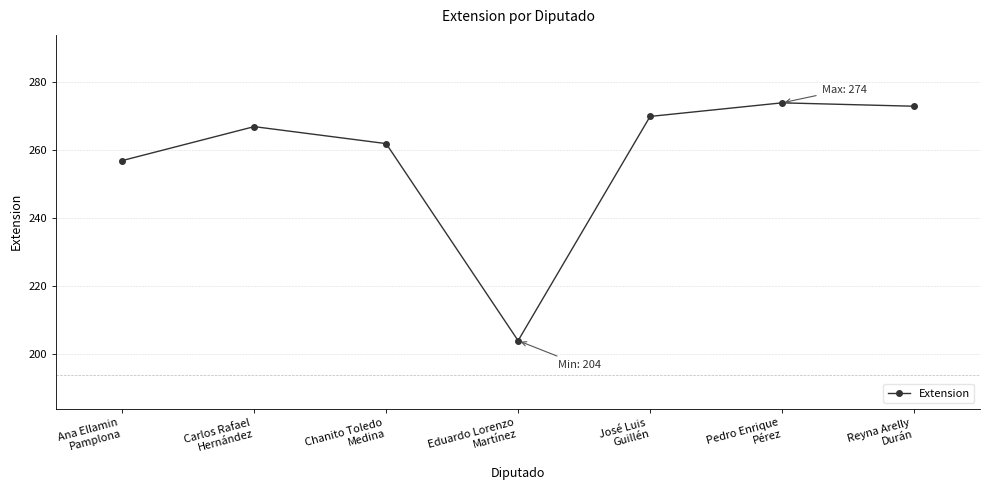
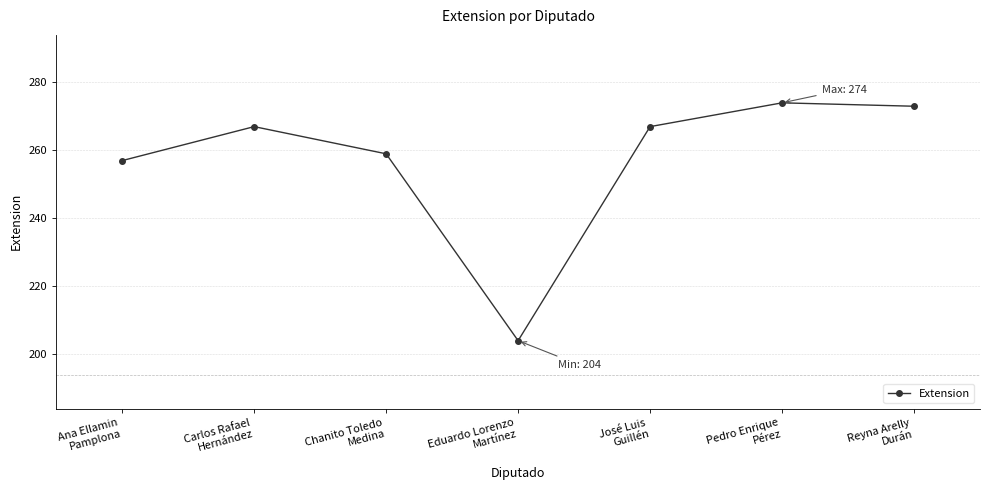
  {
    "Ana Ellamin Pamplona": 257,
    "Carlos Rafael Hernández": 267,
-   "Chanito Toledo Medina": 262,
-   "José Luis Guillén": 270,
+   "Chanito Toledo Medina": 259,
+   "José Luis Guillén": 267,
    "Reyna Arelly Durán": 273
  }
